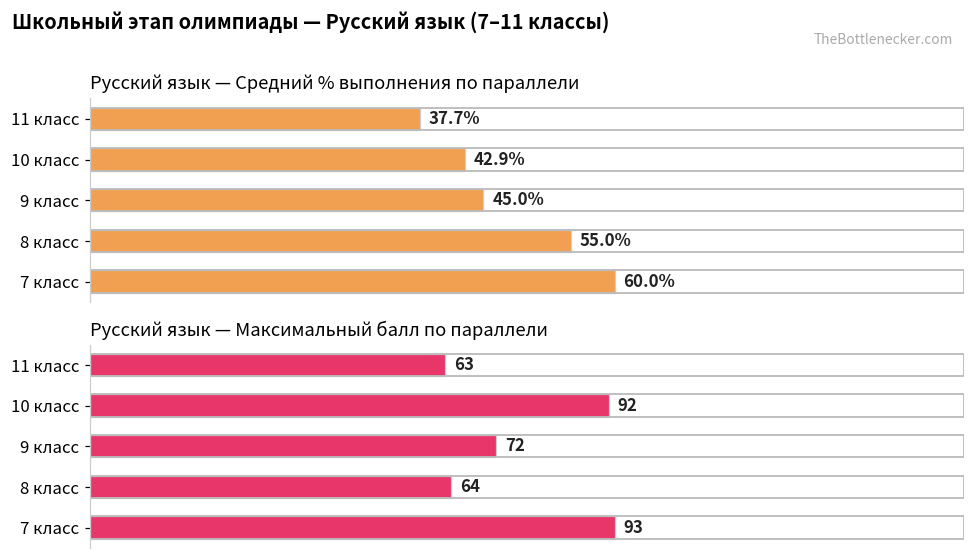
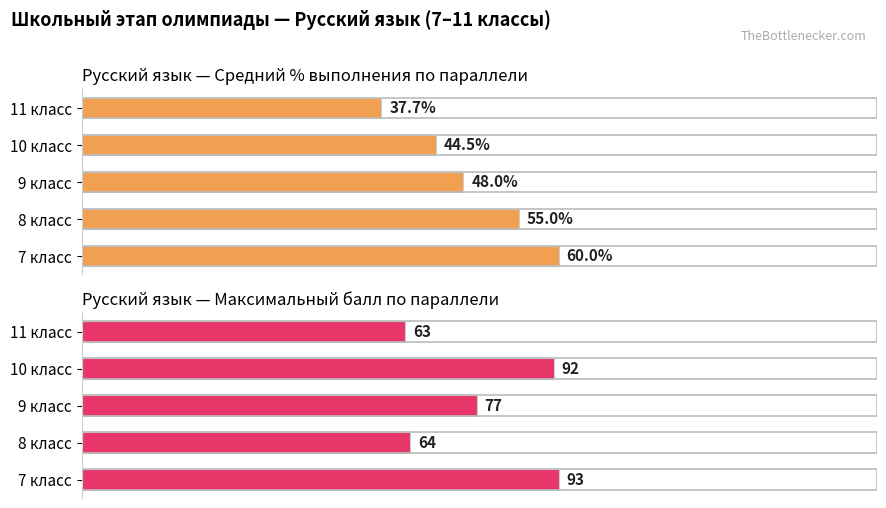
  {
    "Русский язык — Средний % выполнения по параллели": {
      "11 класс": "37.7%",
-     "10 класс": "42.9%",
-     "9 класс": "45.0%",
+     "10 класс": "44.5%",
+     "9 класс": "48.0%",
      "8 класс": "55.0%",
      "7 класс": "60.0%"
    },
    "Русский язык — Максимальный балл по параллели": {
      "11 класс": "63",
      "10 класс": "92",
-     "9 класс": "72",
+     "9 класс": "77",
      "8 класс": "64",
      "7 класс": "93"
    }
  }
